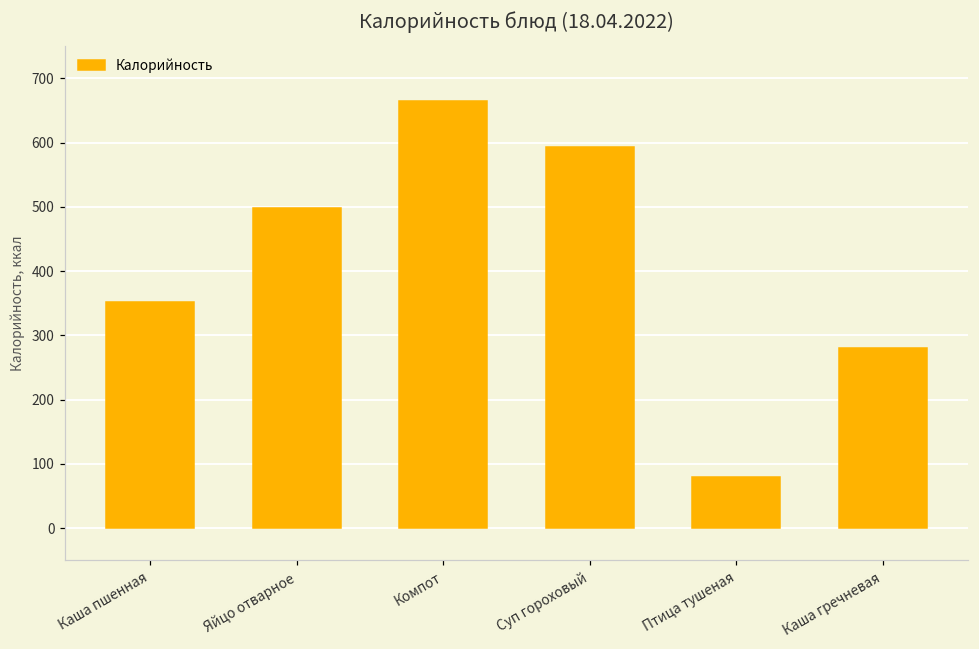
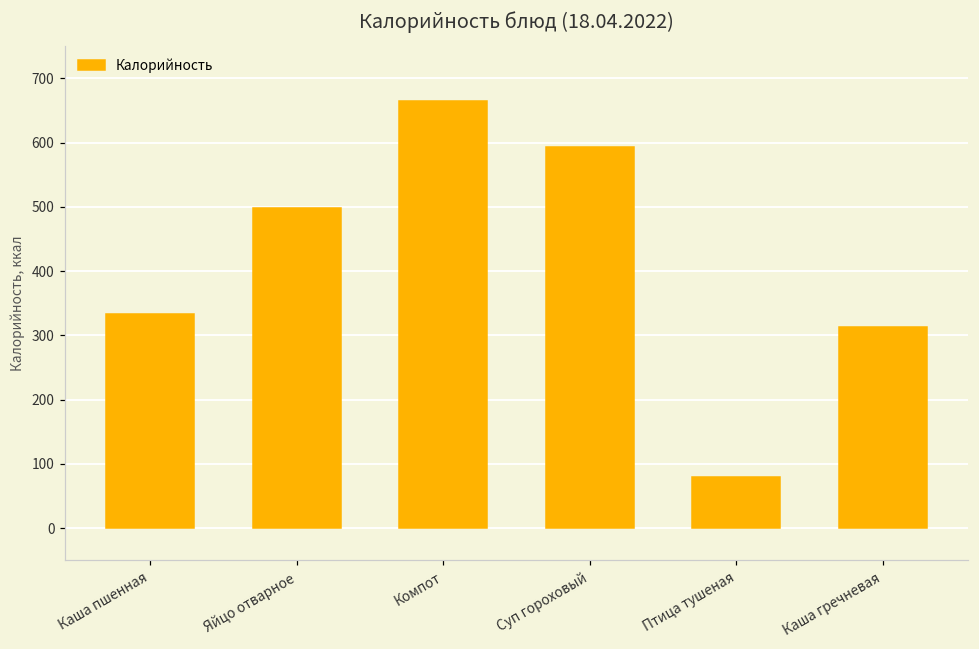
  {
-   "Каша пшенная": 350,
+   "Каша пшенная": 330,
    "Яйцо отварное": 500,
    "Компот": 660,
    "Суп гороховый": 590,
    "Птица тушеная": 80,
-   "Каша гречневая": 280
+   "Каша гречневая": 310
  }
